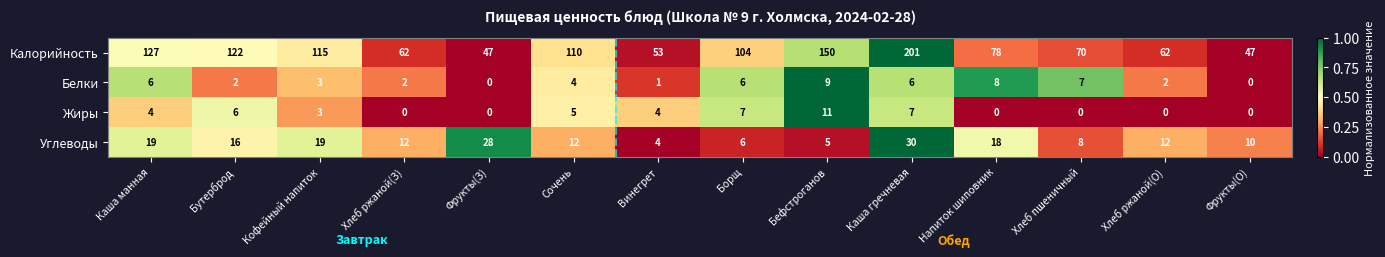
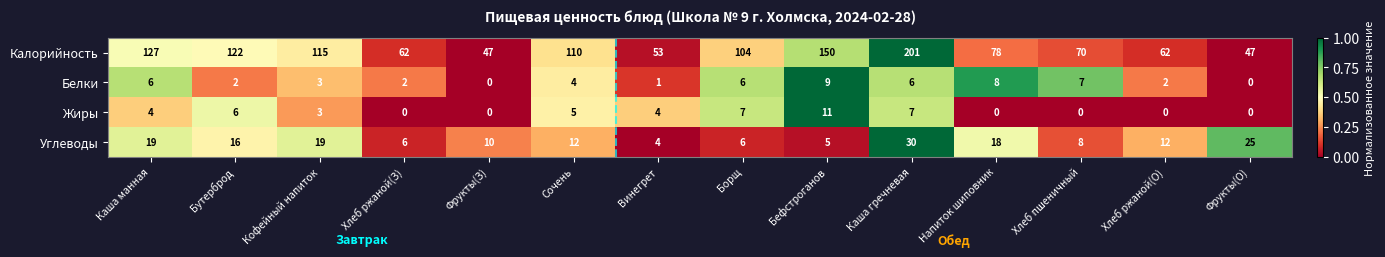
  {
    "Калорийность": {
      "Каша манная": 127,
      "Бутерброд": 122,
      "Кофейный напиток": 115,
      "Хлеб ржаной(З)": 62,
      "Фрукты(З)": 47,
      "Сочень": 110,
      "Винегрет": 53,
      "Борщ": 104,
      "Бефстроганов": 150,
      "Каша гречневая": 201,
      "Напиток шиповник": 78,
      "Хлеб пшеничный": 70,
      "Хлеб ржаной(О)": 62,
      "Фрукты(О)": 47
    },
    "Белки": {
      "Каша манная": 6,
      "Бутерброд": 2,
      "Кофейный напиток": 3,
      "Хлеб ржаной(З)": 2,
      "Фрукты(З)": 0,
      "Сочень": 4,
      "Винегрет": 1,
      "Борщ": 6,
      "Бефстроганов": 9,
      "Каша гречневая": 6,
      "Напиток шиповник": 8,
      "Хлеб пшеничный": 7,
      "Хлеб ржаной(О)": 2,
      "Фрукты(О)": 0
    },
    "Жиры": {
      "Каша манная": 4,
      "Бутерброд": 6,
      "Кофейный напиток": 3,
      "Хлеб ржаной(З)": 0,
      "Фрукты(З)": 0,
      "Сочень": 5,
      "Винегрет": 4,
      "Борщ": 7,
      "Бефстроганов": 11,
      "Каша гречневая": 7,
      "Напиток шиповник": 0,
      "Хлеб пшеничный": 0,
      "Хлеб ржаной(О)": 0,
      "Фрукты(О)": 0
    },
    "Углеводы": {
      "Каша манная": 19,
      "Бутерброд": 16,
      "Кофейный напиток": 19,
-     "Хлеб ржаной(З)": 12,
-     "Фрукты(З)": 28,
+     "Хлеб ржаной(З)": 6,
+     "Фрукты(З)": 10,
      "Сочень": 12,
      "Винегрет": 4,
      "Борщ": 6,
      "Бефстроганов": 5,
      "Каша гречневая": 30,
      "Напиток шиповник": 18,
      "Хлеб пшеничный": 8,
      "Хлеб ржаной(О)": 12,
-     "Фрукты(О)": 10
+     "Фрукты(О)": 25
    }
  }
